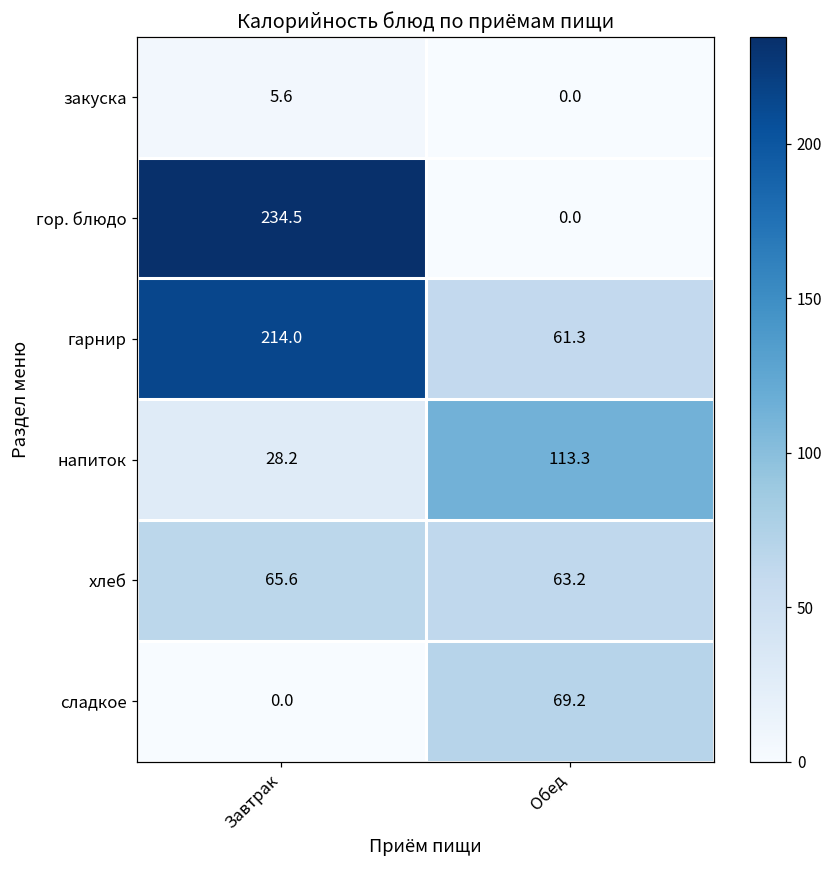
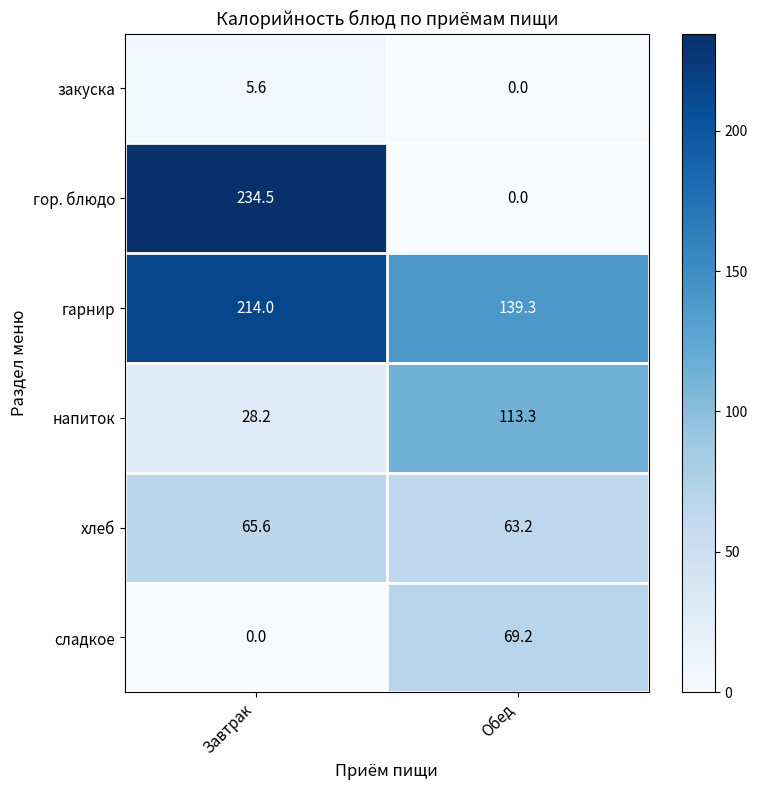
  {
    "закуска": {
      "Завтрак": 5.6,
      "Обед": 0.0
    },
    "гор. блюдо": {
      "Завтрак": 234.5,
      "Обед": 0.0
    },
    "гарнир": {
      "Завтрак": 214.0,
-     "Обед": 61.3
+     "Обед": 139.3
    },
    "напиток": {
      "Завтрак": 28.2,
      "Обед": 113.3
    },
    "хлеб": {
      "Завтрак": 65.6,
      "Обед": 63.2
    },
    "сладкое": {
      "Завтрак": 0.0,
      "Обед": 69.2
    }
  }
